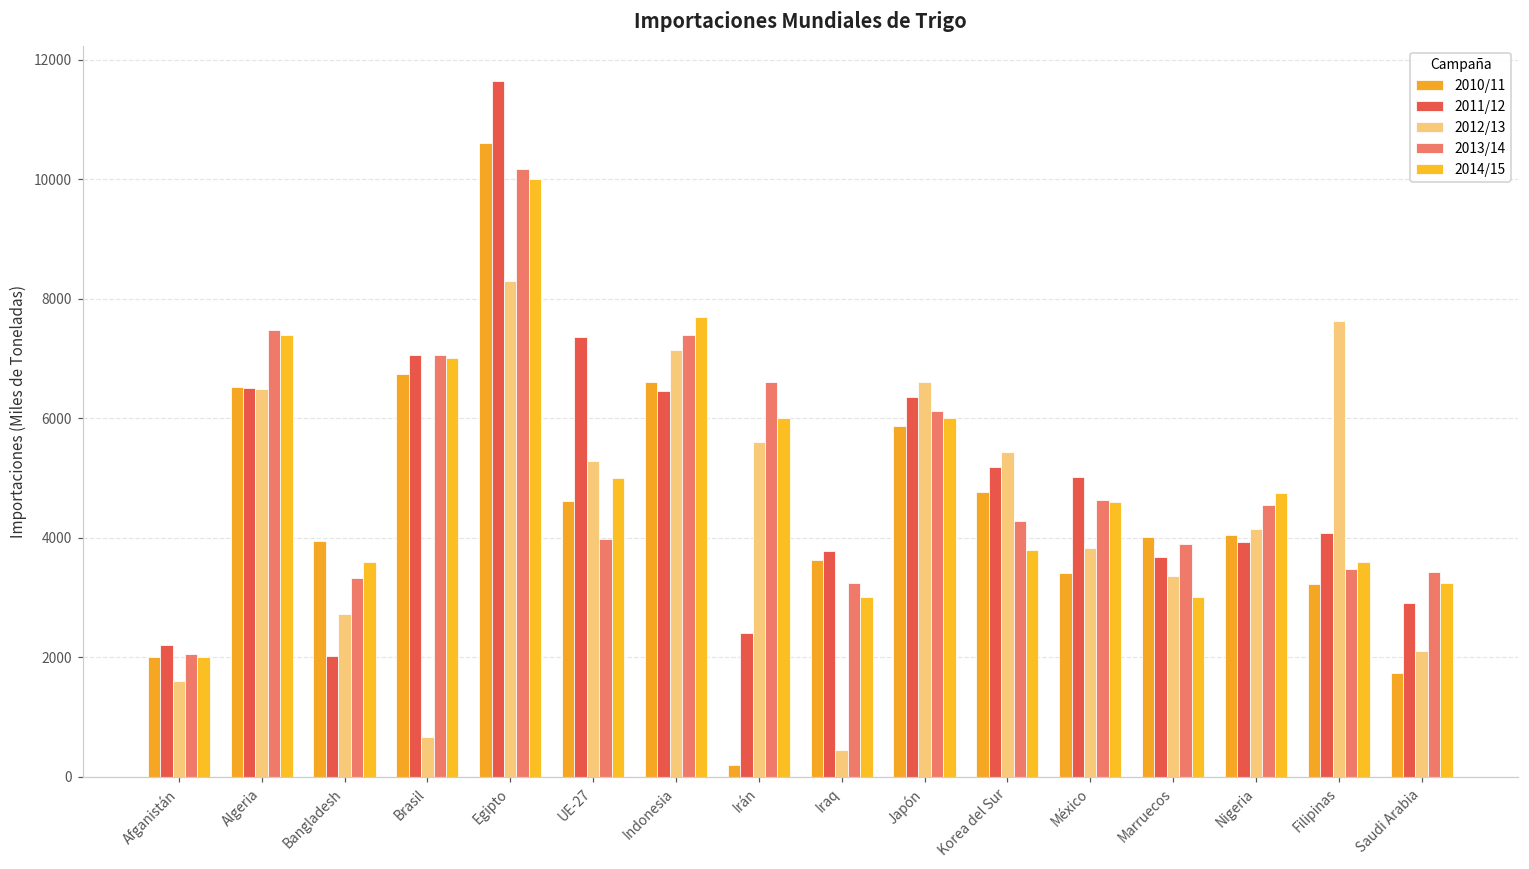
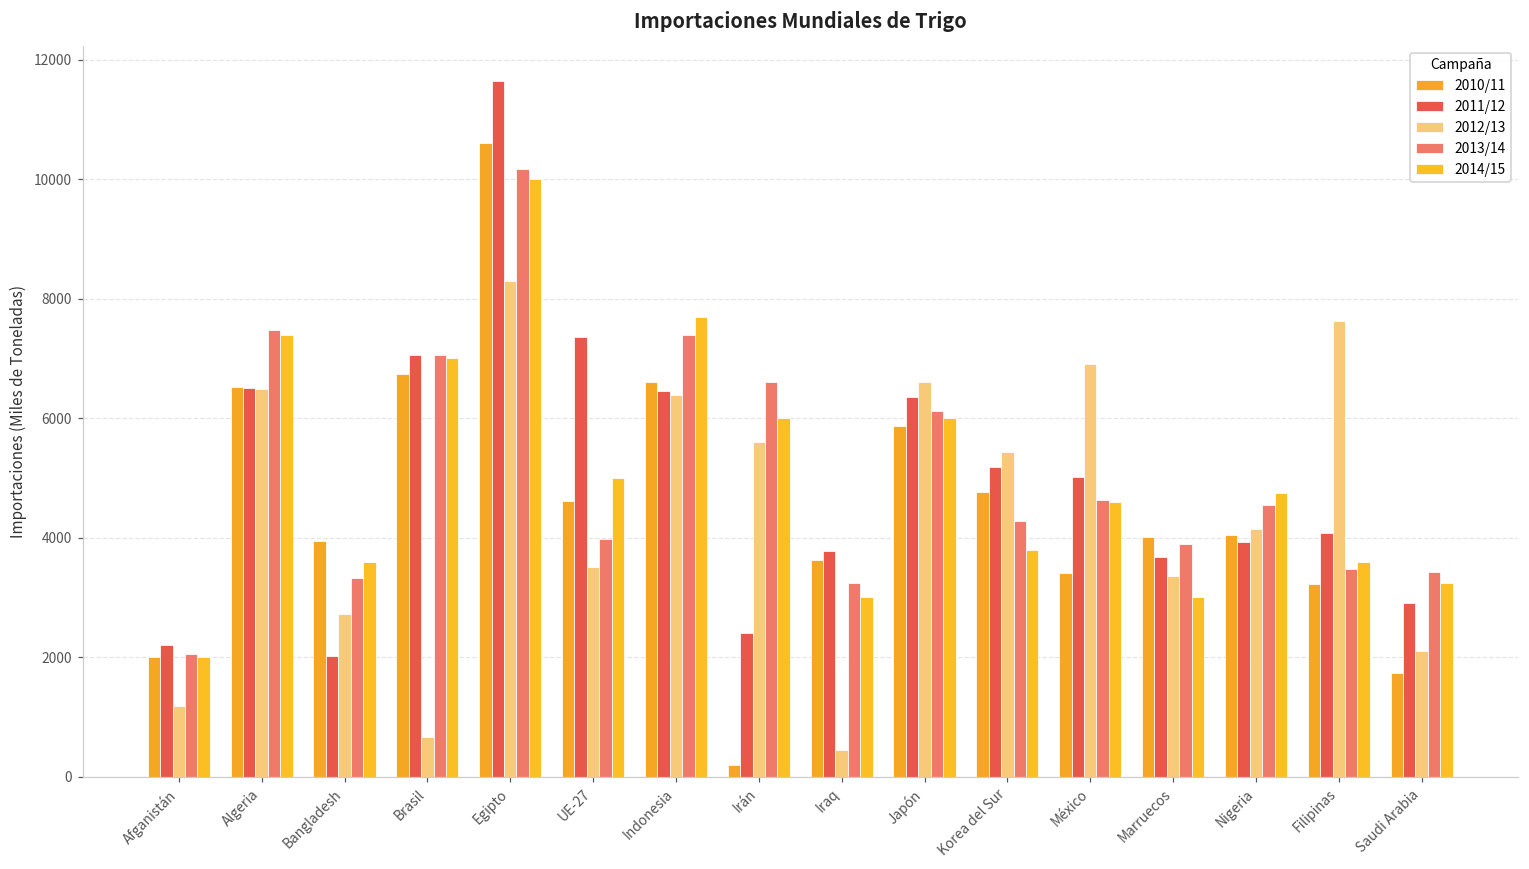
  {
    "2012/13": {
-     "Afganistán": 1600,
+     "Afganistán": 1200,
      "Algeria": 6500,
      "Bangladesh": 2700,
      "Brasil": 700,
      "Egipto": 8300,
-     "UE-27": 5300,
-     "Indonesia": 7100,
+     "UE-27": 3500,
+     "Indonesia": 6400,
      "Irán": 5600,
      "Iraq": 400,
      "Japón": 6600,
      "Korea del Sur": 5400,
-     "México": 3800,
+     "México": 6900,
      "Marruecos": 3400,
      "Nigeria": 4100,
      "Filipinas": 7600,
      "Saudi Arabia": 2100
    }
  }
